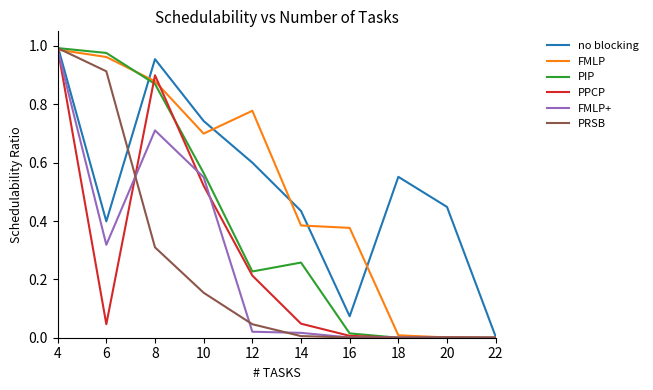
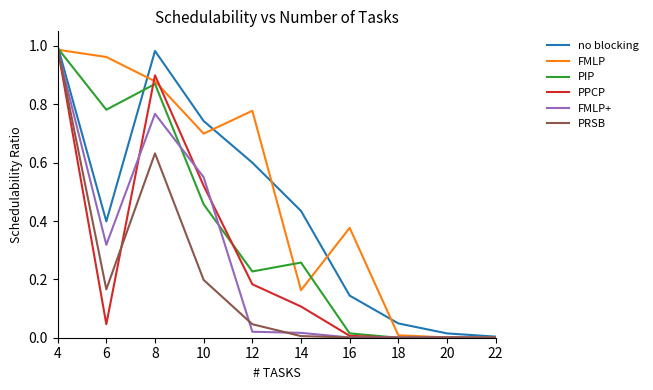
  {
    "no blocking": {
      "6": 0.40,
-     "8": 0.95,
+     "8": 0.98,
      "10": 0.74,
      "12": 0.60,
      "14": 0.43,
-     "16": 0.07,
-     "18": 0.55,
-     "20": 0.45
+     "16": 0.14,
+     "18": 0.05,
+     "20": 0.01
    },
    "FMLP": {
      "6": 0.96,
      "8": 0.88,
      "10": 0.70,
      "12": 0.78,
-     "14": 0.38,
+     "14": 0.16,
      "16": 0.38
    },
    "PIP": {
-     "6": 0.98,
+     "6": 0.78,
      "8": 0.87,
-     "10": 0.56,
+     "10": 0.46,
      "12": 0.23,
      "14": 0.26
    },
    "PPCP": {
      "6": 0.05,
      "8": 0.90,
      "10": 0.52,
-     "12": 0.21,
-     "14": 0.05
+     "12": 0.18,
+     "14": 0.11
    },
    "FMLP+": {
      "6": 0.32,
-     "8": 0.71,
+     "8": 0.77,
      "10": 0.55,
      "12": 0.02,
      "14": 0.02
    },
    "PRSB": {
-     "6": 0.91,
-     "8": 0.31,
-     "10": 0.15,
+     "6": 0.17,
+     "8": 0.63,
+     "10": 0.20,
      "12": 0.05,
      "14": 0.01
    }
  }
